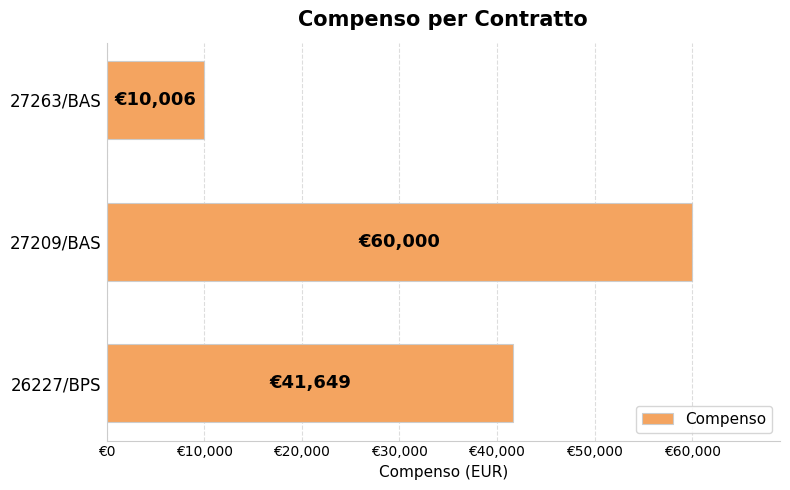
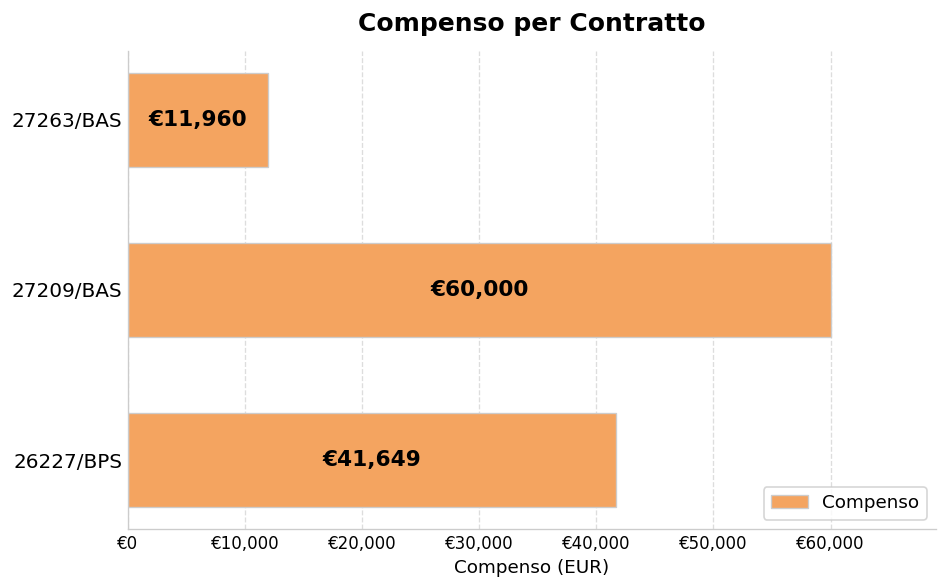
  {
-   "27263/BAS": "€10,006",
+   "27263/BAS": "€11,960",
    "27209/BAS": "€60,000",
    "26227/BPS": "€41,649"
  }
